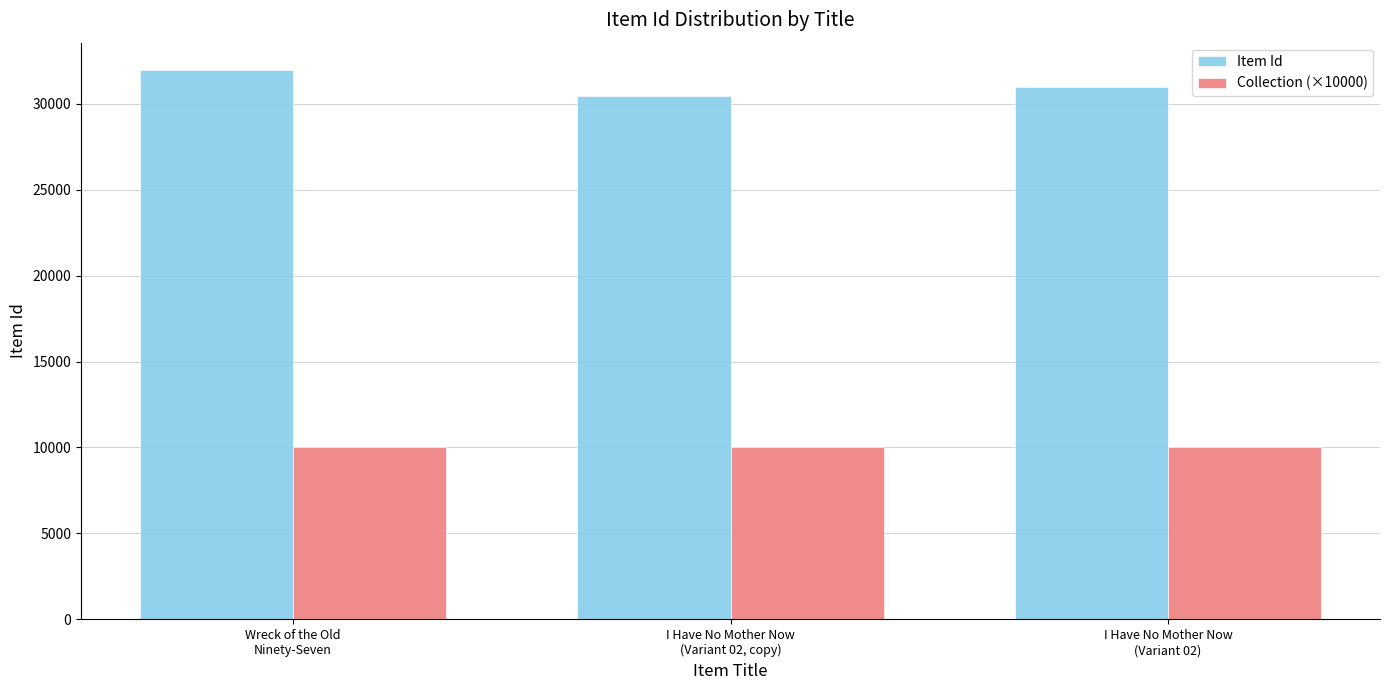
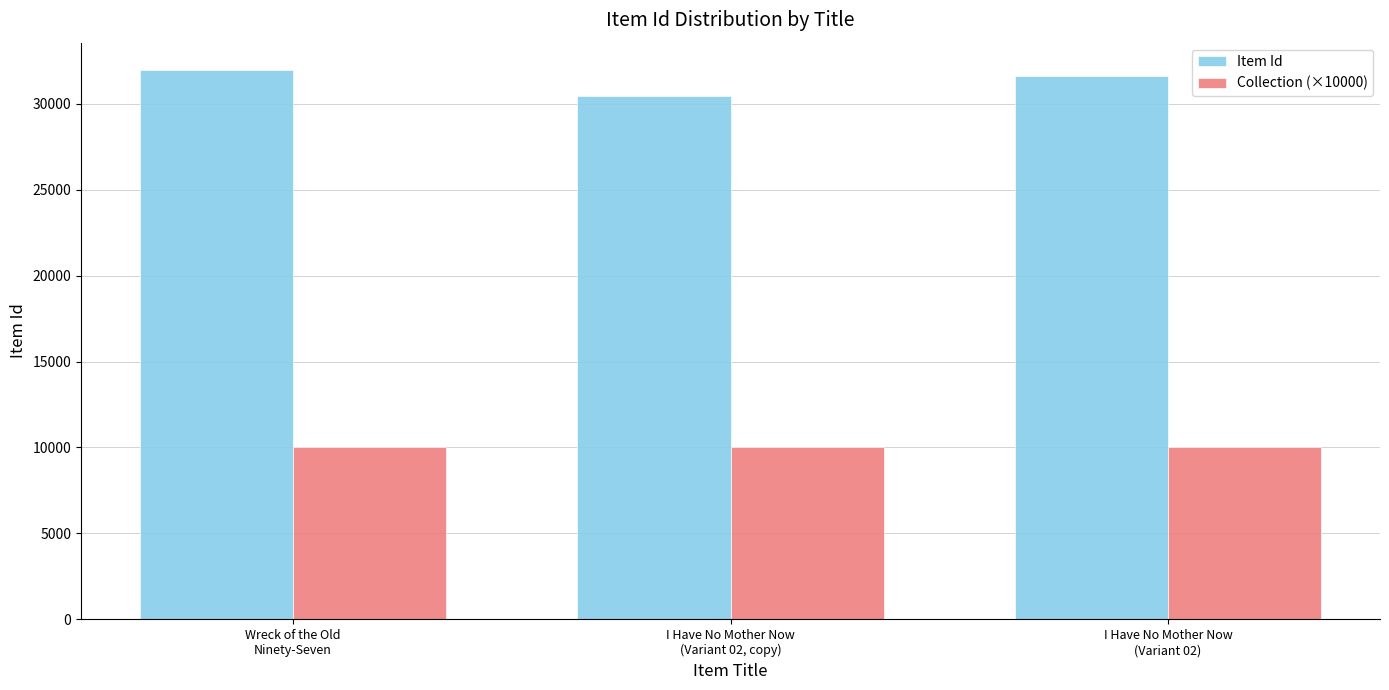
  {
    "Item Id": {
      "Wreck of the Old Ninety-Seven": 32000,
      "I Have No Mother Now (Variant 02, copy)": 30500,
-     "I Have No Mother Now (Variant 02)": 31000
+     "I Have No Mother Now (Variant 02)": 31600
    },
    "Collection (×10000)": {
      "Wreck of the Old Ninety-Seven": 10000,
      "I Have No Mother Now (Variant 02, copy)": 10000,
      "I Have No Mother Now (Variant 02)": 10000
    }
  }
